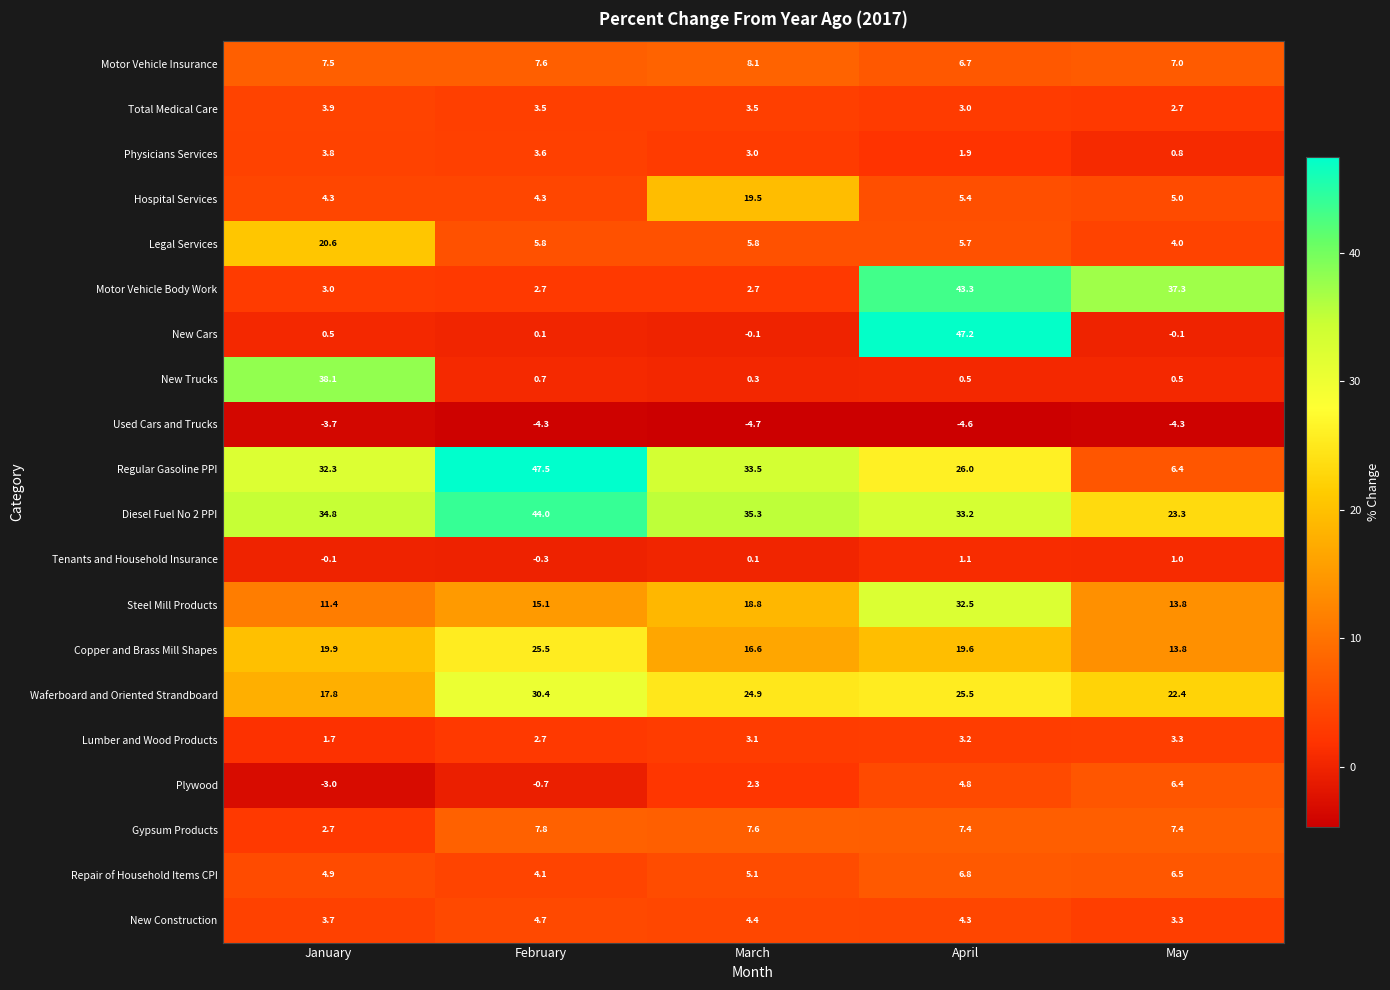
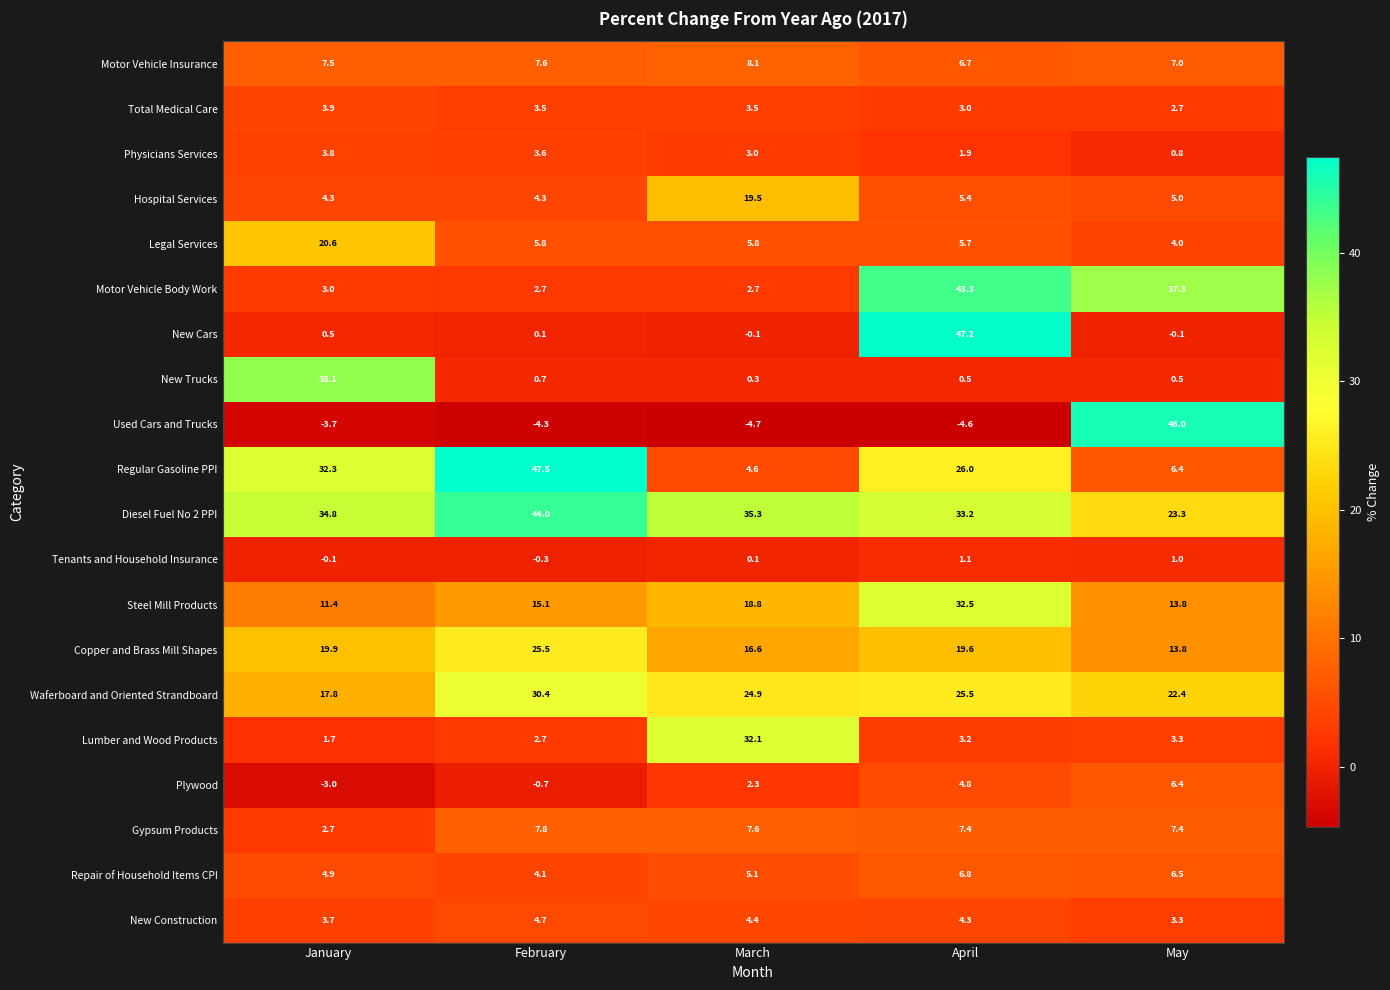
  {
    "Motor Vehicle Insurance": {
      "January": 7.5,
      "February": 7.6,
      "March": 8.1,
      "April": 6.7,
      "May": 7.0
    },
    "Total Medical Care": {
      "January": 3.9,
      "February": 3.5,
      "March": 3.5,
      "April": 3.0,
      "May": 2.7
    },
    "Physicians Services": {
      "January": 3.8,
      "February": 3.6,
      "March": 3.0,
      "April": 1.9,
      "May": 0.8
    },
    "Hospital Services": {
      "January": 4.3,
      "February": 4.3,
      "March": 19.5,
      "April": 5.4,
      "May": 5.0
    },
    "Legal Services": {
      "January": 20.6,
      "February": 5.8,
      "March": 5.8,
      "April": 5.7,
      "May": 4.0
    },
    "Motor Vehicle Body Work": {
      "January": 3.0,
      "February": 2.7,
      "March": 2.7,
      "April": 43.3,
      "May": 37.3
    },
    "New Cars": {
      "January": 0.5,
      "February": 0.1,
      "March": -0.1,
      "April": 47.2,
      "May": -0.1
    },
    "New Trucks": {
      "January": 38.1,
      "February": 0.7,
      "March": 0.3,
      "April": 0.5,
      "May": 0.5
    },
    "Used Cars and Trucks": {
      "January": -3.7,
      "February": -4.3,
      "March": -4.7,
      "April": -4.6,
-     "May": -4.3
+     "May": 46.0
    },
    "Regular Gasoline PPI": {
      "January": 32.3,
      "February": 47.5,
-     "March": 33.5,
+     "March": 4.6,
      "April": 26.0,
      "May": 6.4
    },
    "Diesel Fuel No 2 PPI": {
      "January": 34.8,
      "February": 44.0,
      "March": 35.3,
      "April": 33.2,
      "May": 23.3
    },
    "Tenants and Household Insurance": {
      "January": -0.1,
      "February": -0.3,
      "March": 0.1,
      "April": 1.1,
      "May": 1.0
    },
    "Steel Mill Products": {
      "January": 11.4,
      "February": 15.1,
      "March": 18.8,
      "April": 32.5,
      "May": 13.8
    },
    "Copper and Brass Mill Shapes": {
      "January": 19.9,
      "February": 25.5,
      "March": 16.6,
      "April": 19.6,
      "May": 13.8
    },
    "Waferboard and Oriented Strandboard": {
      "January": 17.8,
      "February": 30.4,
      "March": 24.9,
      "April": 25.5,
      "May": 22.4
    },
    "Lumber and Wood Products": {
      "January": 1.7,
      "February": 2.7,
-     "March": 3.1,
+     "March": 32.1,
      "April": 3.2,
      "May": 3.3
    },
    "Plywood": {
      "January": -3.0,
      "February": -0.7,
      "March": 2.3,
      "April": 4.8,
      "May": 6.4
    },
    "Gypsum Products": {
      "January": 2.7,
      "February": 7.8,
      "March": 7.6,
      "April": 7.4,
      "May": 7.4
    },
    "Repair of Household Items CPI": {
      "January": 4.9,
      "February": 4.1,
      "March": 5.1,
      "April": 6.8,
      "May": 6.5
    },
    "New Construction": {
      "January": 3.7,
      "February": 4.7,
      "March": 4.4,
      "April": 4.3,
      "May": 3.3
    }
  }
